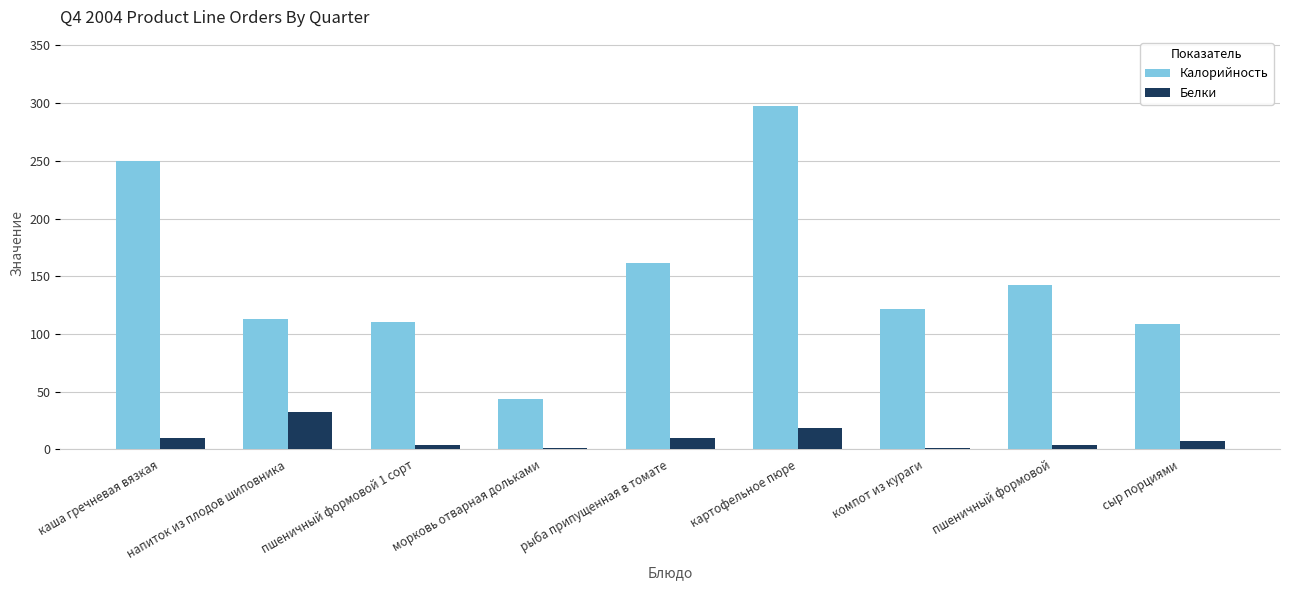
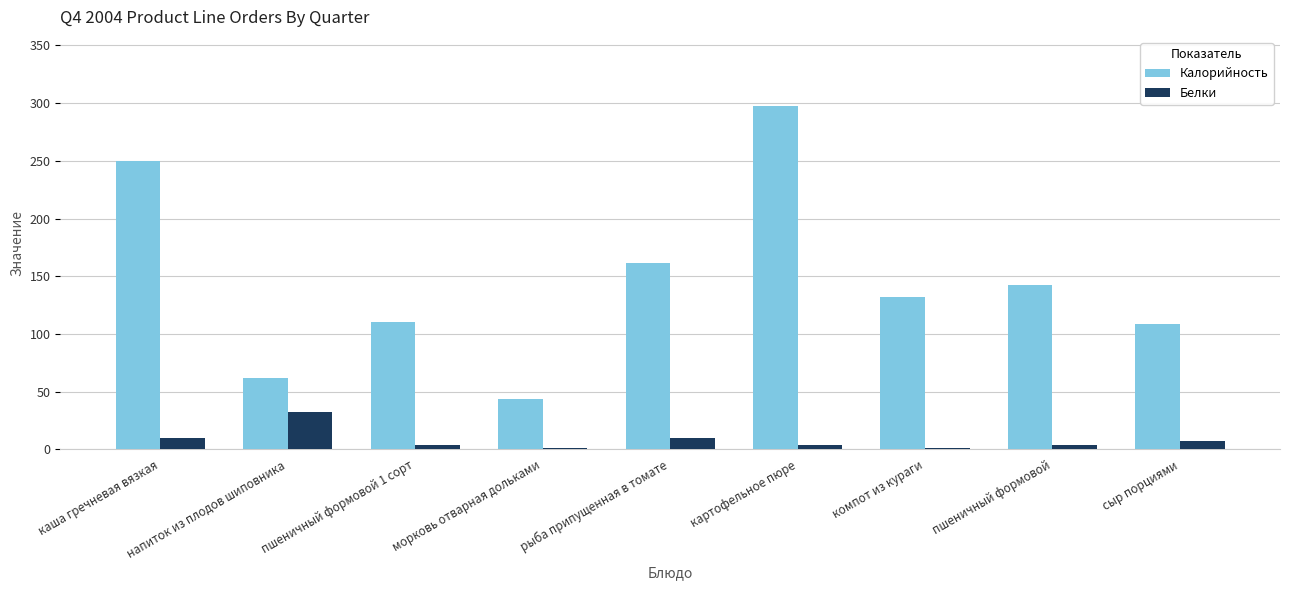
  {
    "Калорийность": {
      "каша гречневая вязкая": 249,
-     "напиток из плодов шиповника": 113,
+     "напиток из плодов шиповника": 62,
      "пшеничный формовой 1 сорт": 111,
      "морковь отварная дольками": 44,
      "рыба припущенная в томате": 161,
      "картофельное пюре": 298,
-     "компот из кураги": 122,
+     "компот из кураги": 132,
      "пшеничный формовой": 143,
      "сыр порциями": 109
    },
    "Белки": {
      "каша гречневая вязкая": 10,
      "напиток из плодов шиповника": 32,
      "пшеничный формовой 1 сорт": 4,
      "рыба припущенная в томате": 10,
-     "картофельное пюре": 18,
+     "картофельное пюре": 4,
      "пшеничный формовой": 4,
      "сыр порциями": 7
    }
  }
